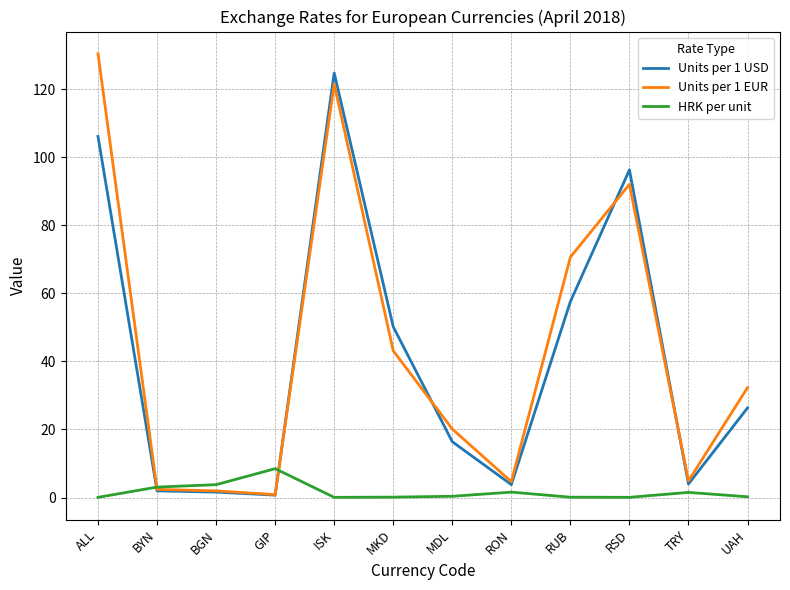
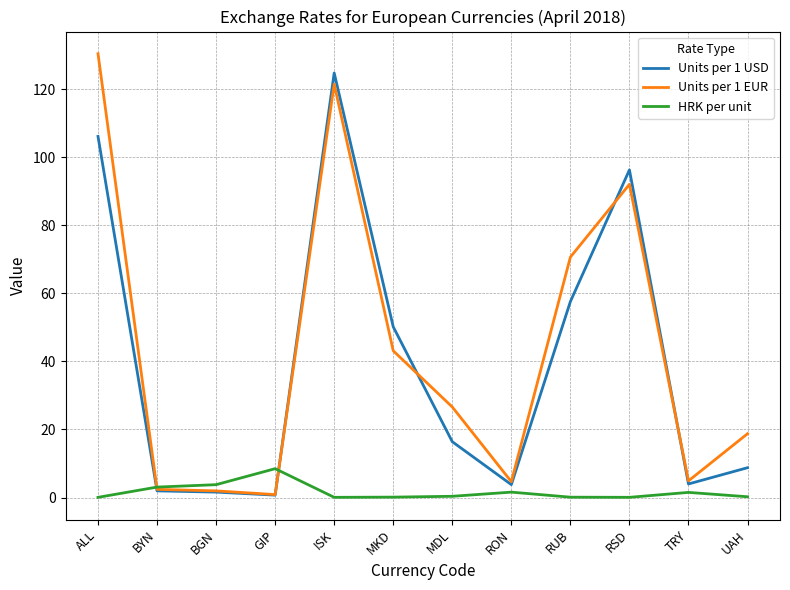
  {
    "Units per 1 USD": {
      "ALL": 106,
      "ISK": 125,
      "MKD": 50,
      "MDL": 16,
      "RON": 4,
      "RUB": 58,
      "RSD": 96,
      "TRY": 4,
-     "UAH": 26
+     "UAH": 9
    },
    "Units per 1 EUR": {
      "ALL": 130,
      "ISK": 122,
      "MKD": 43,
-     "MDL": 20,
+     "MDL": 27,
      "RON": 5,
      "RUB": 71,
      "RSD": 92,
      "TRY": 5,
-     "UAH": 32
+     "UAH": 19
    },
    "HRK per unit": {
      "ALL": 0,
      "BGN": 4,
      "GIP": 8,
      "ISK": 0,
      "MKD": 0,
      "MDL": 0,
      "RON": 2,
      "RUB": 0,
      "RSD": 0,
      "TRY": 2,
      "UAH": 0
    }
  }
